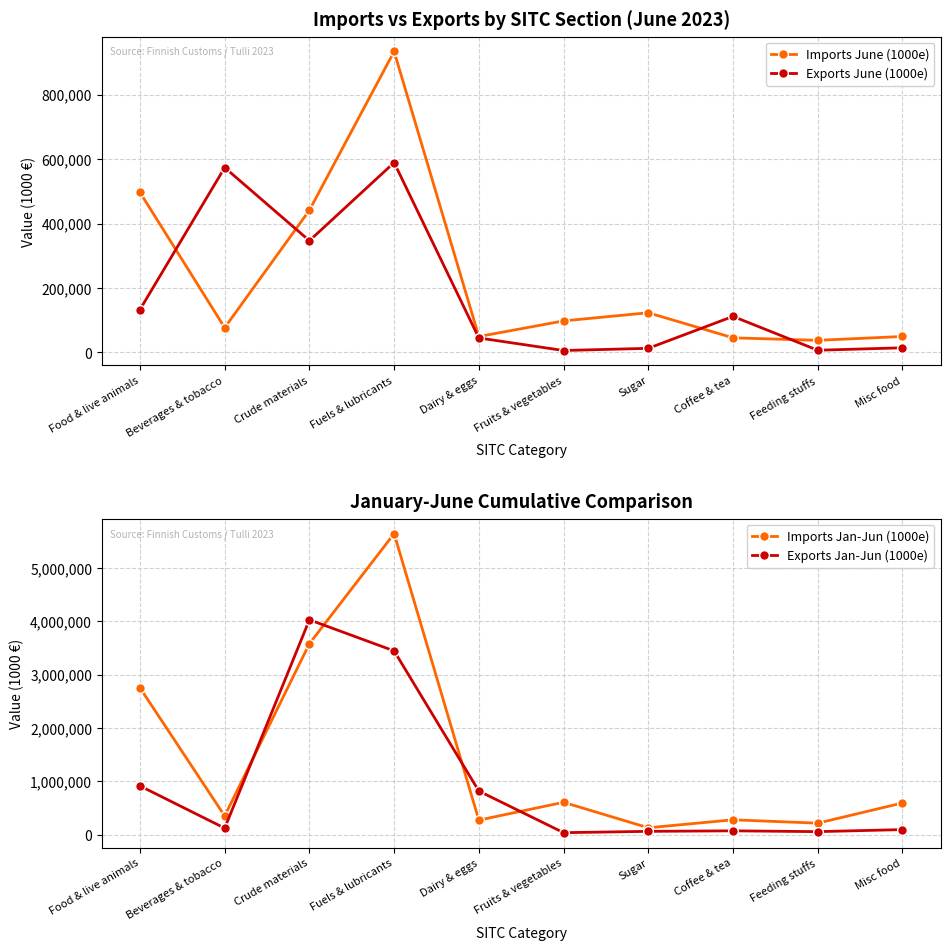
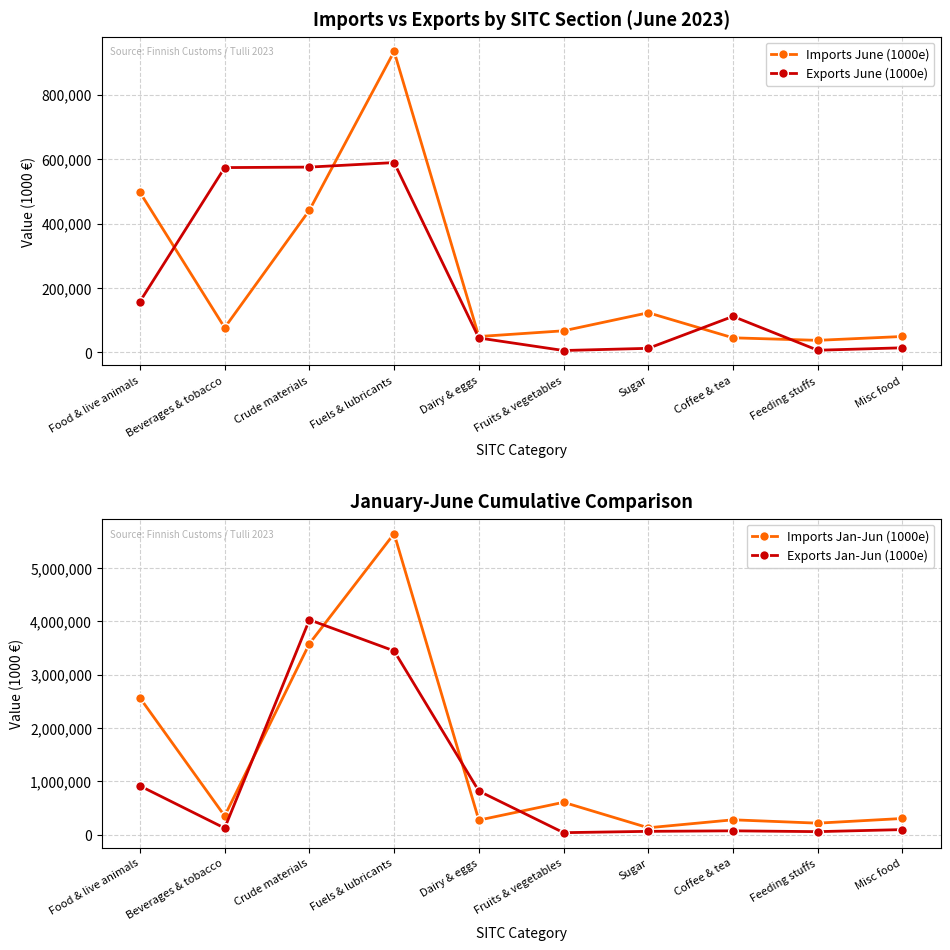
  {
    "Imports vs Exports by SITC Section (June 2023)": {
      "Imports June (1000e)": {
        "Food & live animals": "500,000",
        "Beverages & tobacco": "80,000",
        "Crude materials": "440,000",
        "Fuels & lubricants": "930,000",
-       "Fruits & vegetables": "100,000",
+       "Fruits & vegetables": "70,000",
        "Sugar": "120,000",
        "Coffee & tea": "50,000",
        "Feeding stuffs": "40,000",
        "Misc food": "50,000"
      },
      "Exports June (1000e)": {
-       "Food & live animals": "130,000",
+       "Food & live animals": "160,000",
        "Beverages & tobacco": "570,000",
-       "Crude materials": "350,000",
+       "Crude materials": "580,000",
        "Fuels & lubricants": "590,000",
        "Fruits & vegetables": "10,000",
        "Sugar": "10,000",
        "Coffee & tea": "110,000",
        "Feeding stuffs": "10,000",
        "Misc food": "10,000"
      }
    },
    "January-June Cumulative Comparison": {
      "Imports Jan-Jun (1000e)": {
-       "Food & live animals": "2,800,000",
+       "Food & live animals": "2,600,000",
        "Beverages & tobacco": "300,000",
        "Crude materials": "3,600,000",
        "Fuels & lubricants": "5,600,000",
        "Dairy & eggs": "300,000",
        "Fruits & vegetables": "600,000",
        "Sugar": "100,000",
        "Coffee & tea": "300,000",
        "Feeding stuffs": "200,000",
-       "Misc food": "600,000"
+       "Misc food": "300,000"
      },
      "Exports Jan-Jun (1000e)": {
        "Food & live animals": "900,000",
        "Beverages & tobacco": "100,000",
        "Crude materials": "4,000,000",
        "Fuels & lubricants": "3,400,000",
        "Dairy & eggs": "800,000",
        "Fruits & vegetables": "0",
        "Sugar": "100,000",
        "Coffee & tea": "100,000",
        "Feeding stuffs": "100,000",
        "Misc food": "100,000"
      }
    }
  }
